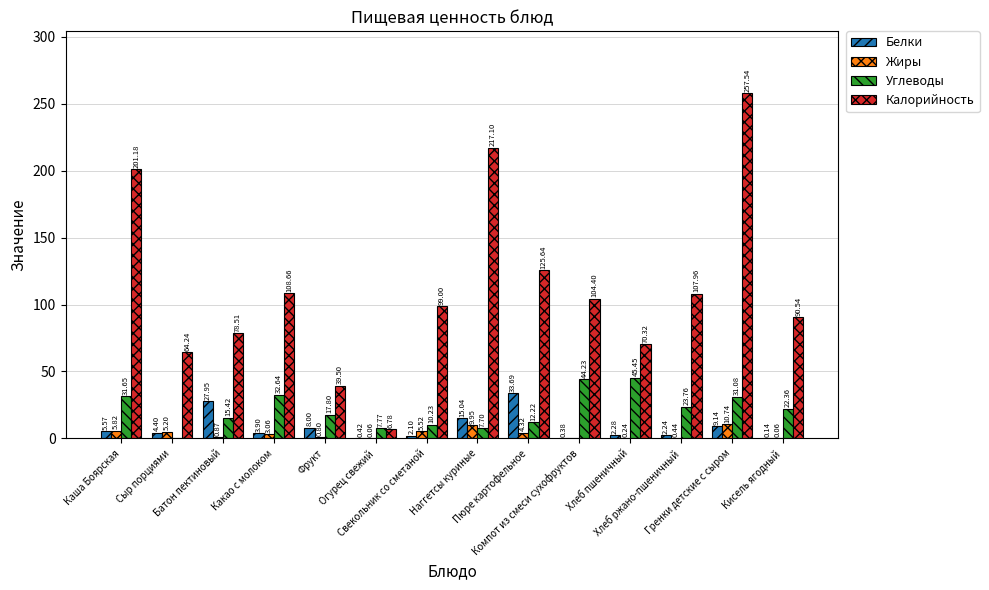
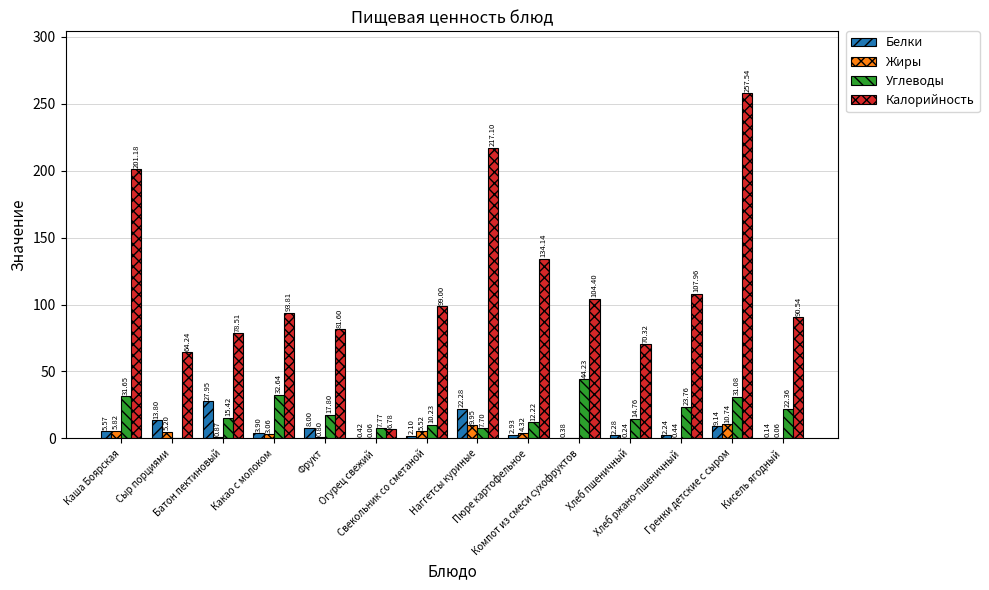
  {
    "Белки": {
      "Каша Боярская": 5.57,
-     "Сыр порциями": 4.40,
+     "Сыр порциями": 13.80,
      "Батон пектиновый": 27.95,
      "Какао с молоком": 3.90,
      "Фрукт": 8.00,
      "Огурец свежий": 0.42,
      "Свекольник со сметаной": 2.10,
-     "Наггетсы куриные": 15.04,
-     "Пюре картофельное": 33.69,
+     "Наггетсы куриные": 22.28,
+     "Пюре картофельное": 2.93,
      "Компот из смеси сухофруктов": 0.38,
      "Хлеб пшеничный": 2.28,
      "Хлеб ржано-пшеничный": 2.24,
      "Гренки детские с сыром": 9.14,
      "Кисель ягодный": 0.14
    },
    "Жиры": {
      "Каша Боярская": 5.82,
      "Сыр порциями": 5.20,
      "Батон пектиновый": 0.87,
      "Какао с молоком": 3.06,
      "Фрукт": 0.80,
      "Огурец свежий": 0.06,
      "Свекольник со сметаной": 5.52,
      "Наггетсы куриные": 9.95,
      "Пюре картофельное": 4.32,
      "Хлеб пшеничный": 0.24,
      "Хлеб ржано-пшеничный": 0.44,
      "Гренки детские с сыром": 10.74,
      "Кисель ягодный": 0.06
    },
    "Углеводы": {
      "Каша Боярская": 31.65,
      "Батон пектиновый": 15.42,
      "Какао с молоком": 32.64,
      "Фрукт": 17.80,
      "Огурец свежий": 7.77,
      "Свекольник со сметаной": 10.23,
      "Наггетсы куриные": 7.70,
      "Пюре картофельное": 12.22,
      "Компот из смеси сухофруктов": 44.23,
-     "Хлеб пшеничный": 45.45,
+     "Хлеб пшеничный": 14.76,
      "Хлеб ржано-пшеничный": 23.76,
      "Гренки детские с сыром": 31.08,
      "Кисель ягодный": 22.36
    },
    "Калорийность": {
      "Каша Боярская": 201.18,
      "Сыр порциями": 64.24,
      "Батон пектиновый": 78.51,
-     "Какао с молоком": 108.66,
-     "Фрукт": 39.50,
+     "Какао с молоком": 93.81,
+     "Фрукт": 81.60,
      "Огурец свежий": 6.78,
      "Свекольник со сметаной": 99.00,
      "Наггетсы куриные": 217.10,
-     "Пюре картофельное": 125.64,
+     "Пюре картофельное": 134.14,
      "Компот из смеси сухофруктов": 104.40,
      "Хлеб пшеничный": 70.32,
      "Хлеб ржано-пшеничный": 107.96,
      "Гренки детские с сыром": 257.54,
      "Кисель ягодный": 90.54
    }
  }
